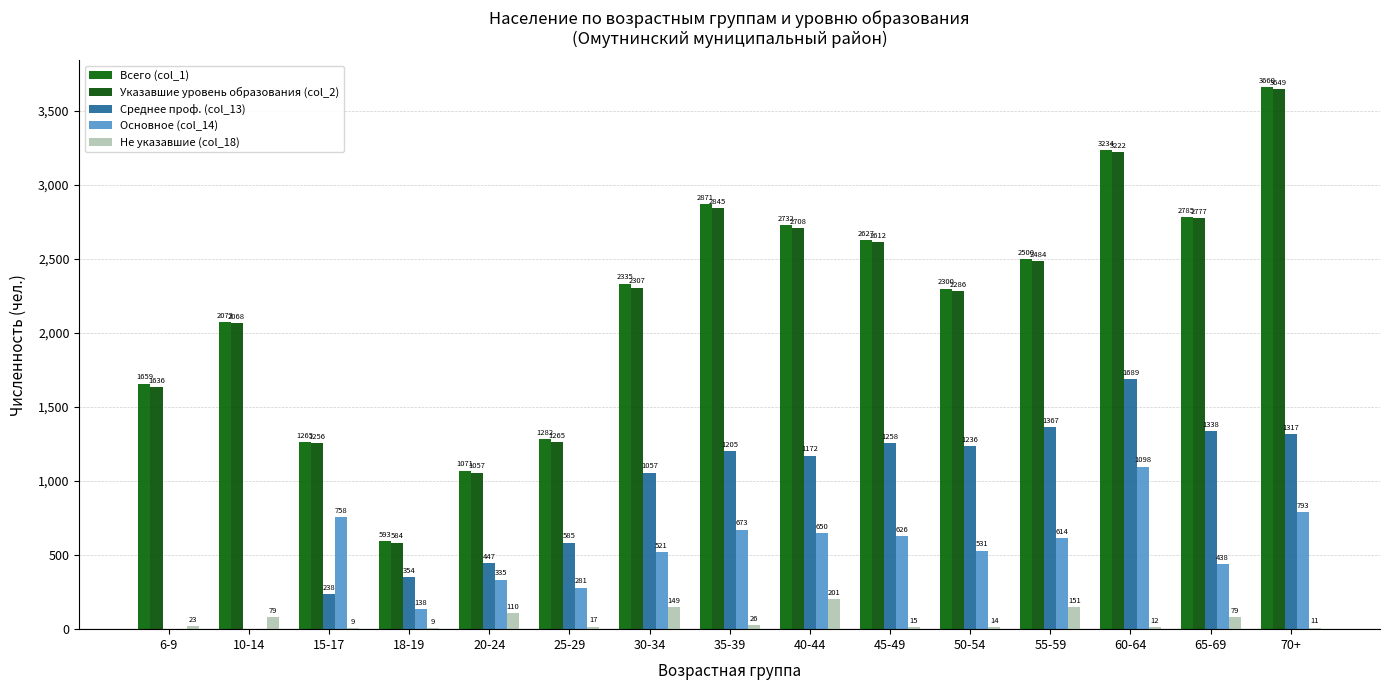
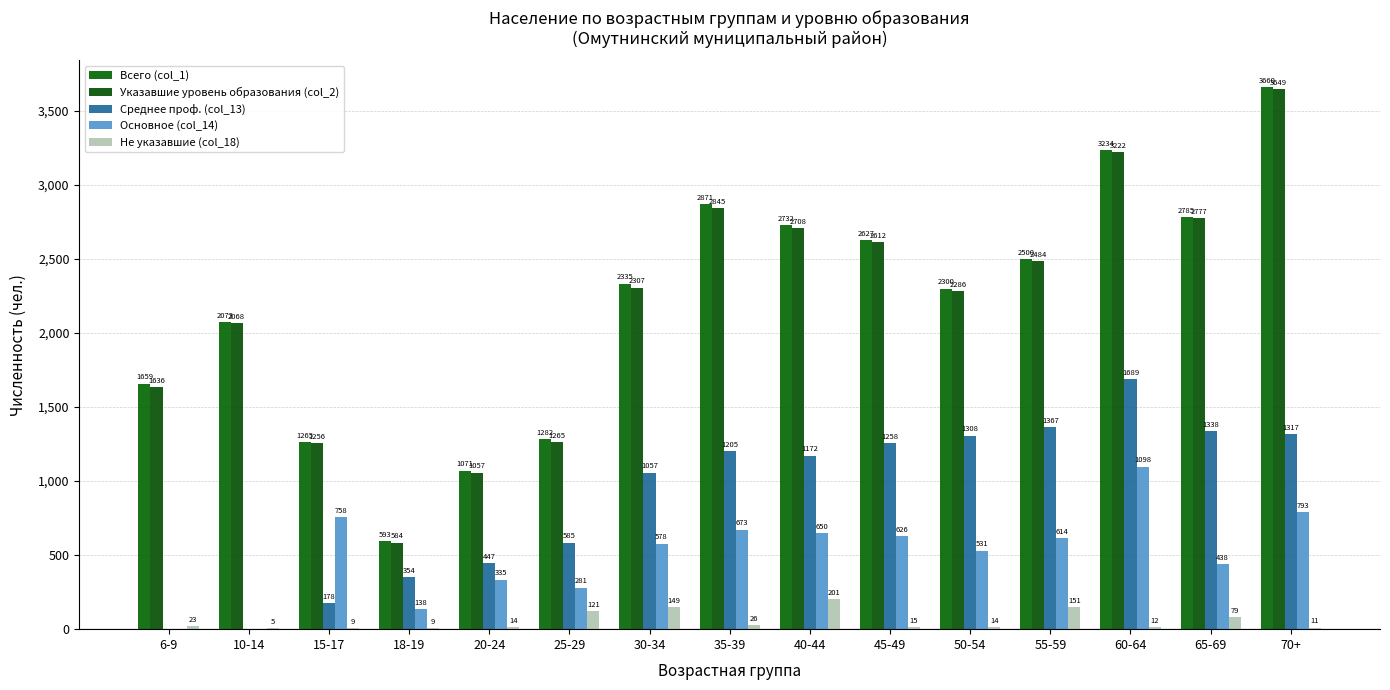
  {
    "Среднее проф. (col_13)": {
-     "15-17": 238,
+     "15-17": 178,
      "18-19": 354,
      "20-24": 447,
      "25-29": 585,
      "30-34": 1057,
      "35-39": 1205,
      "40-44": 1172,
      "45-49": 1258,
-     "50-54": 1236,
+     "50-54": 1308,
      "55-59": 1367,
      "60-64": 1689,
      "65-69": 1338,
      "70+": 1317
    },
    "Основное (col_14)": {
      "15-17": 758,
      "18-19": 138,
      "20-24": 335,
      "25-29": 281,
-     "30-34": 521,
+     "30-34": 578,
      "35-39": 673,
      "40-44": 650,
      "45-49": 626,
      "50-54": 531,
      "55-59": 614,
      "60-64": 1098,
      "65-69": 438,
      "70+": 793
    },
    "Не указавшие (col_18)": {
      "6-9": 23,
-     "10-14": 79,
+     "10-14": 5,
      "15-17": 9,
      "18-19": 9,
-     "20-24": 110,
-     "25-29": 17,
+     "20-24": 14,
+     "25-29": 121,
      "30-34": 149,
      "35-39": 26,
      "40-44": 201,
      "45-49": 15,
      "50-54": 14,
      "55-59": 151,
      "60-64": 12,
      "65-69": 79,
      "70+": 11
    }
  }
